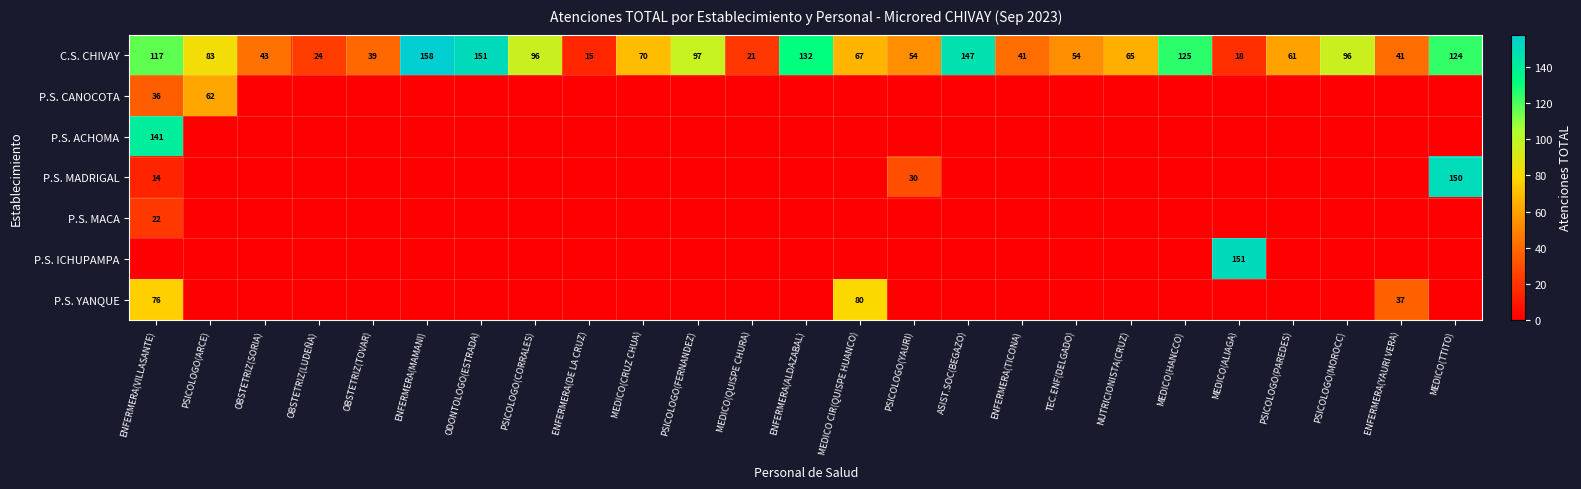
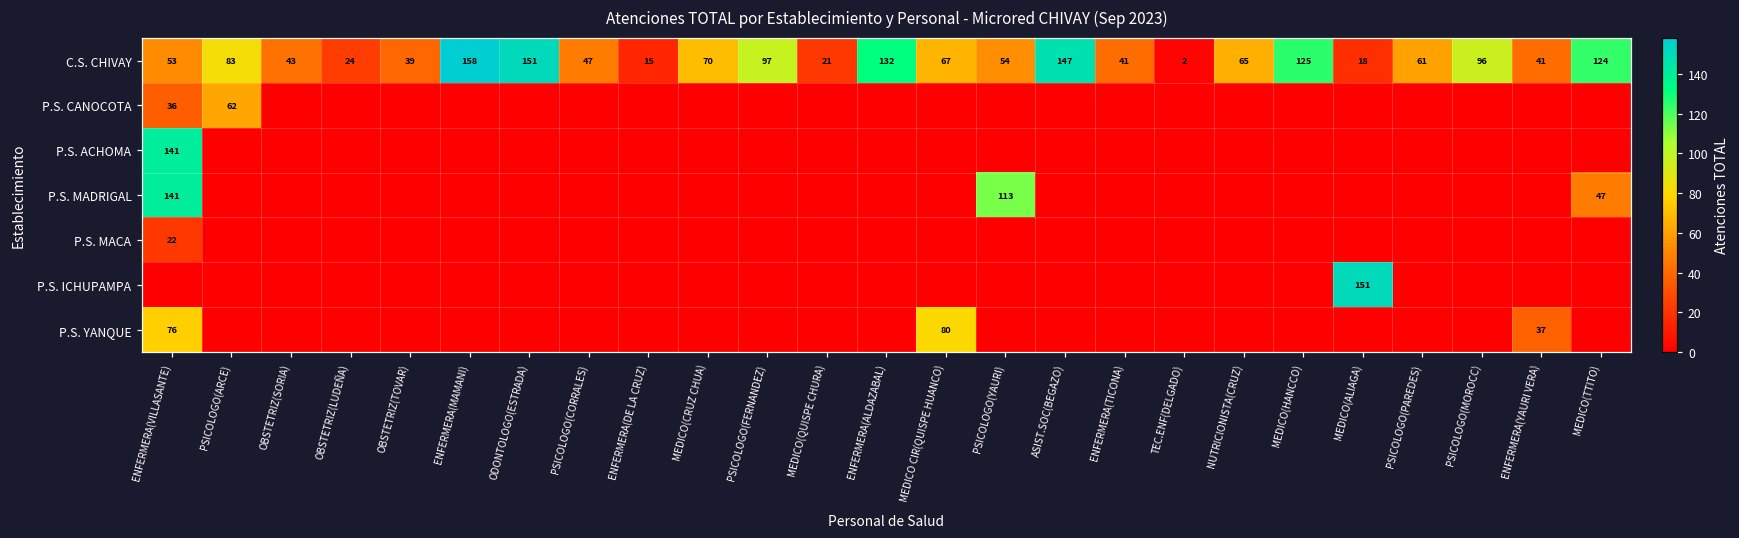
  {
    "C.S. CHIVAY": {
-     "ENFERMERA(VILLASANTE)": 117,
+     "ENFERMERA(VILLASANTE)": 53,
      "PSICOLOGO(ARCE)": 83,
      "OBSTETRIZ(SORIA)": 43,
      "OBSTETRIZ(LUDEÑA)": 24,
      "OBSTETRIZ(TOVAR)": 39,
      "ENFERMERA(MAMANI)": 158,
      "ODONTOLOGO(ESTRADA)": 151,
-     "PSICOLOGO(CORRALES)": 96,
+     "PSICOLOGO(CORRALES)": 47,
      "ENFERMERA(DE LA CRUZ)": 15,
      "MEDICO(CRUZ CHUA)": 70,
      "PSICOLOGO(FERNANDEZ)": 97,
      "MEDICO(QUISPE CHURA)": 21,
      "ENFERMERA(ALDAZABAL)": 132,
      "MEDICO CIR(QUISPE HUANCO)": 67,
      "PSICOLOGO(YAURI)": 54,
      "ASIST.SOC(BEGAZO)": 147,
      "ENFERMERA(TICONA)": 41,
-     "TEC.ENF(DELGADO)": 54,
+     "TEC.ENF(DELGADO)": 2,
      "NUTRICIONISTA(CRUZ)": 65,
      "MEDICO(HANCCO)": 125,
      "MEDICO(ALIAGA)": 18,
      "PSICOLOGO(PAREDES)": 61,
      "PSICOLOGO(MOROCC)": 96,
      "ENFERMERA(YAURI VERA)": 41,
      "MEDICO(TTITO)": 124
    },
    "P.S. CANOCOTA": {
      "ENFERMERA(VILLASANTE)": 36,
      "PSICOLOGO(ARCE)": 62
    },
    "P.S. ACHOMA": {
      "ENFERMERA(VILLASANTE)": 141
    },
    "P.S. MADRIGAL": {
-     "ENFERMERA(VILLASANTE)": 14,
-     "PSICOLOGO(YAURI)": 30,
-     "MEDICO(TTITO)": 150
+     "ENFERMERA(VILLASANTE)": 141,
+     "PSICOLOGO(YAURI)": 113,
+     "MEDICO(TTITO)": 47
    },
    "P.S. MACA": {
      "ENFERMERA(VILLASANTE)": 22
    },
    "P.S. ICHUPAMPA": {
      "MEDICO(ALIAGA)": 151
    },
    "P.S. YANQUE": {
      "ENFERMERA(VILLASANTE)": 76,
      "MEDICO CIR(QUISPE HUANCO)": 80,
      "ENFERMERA(YAURI VERA)": 37
    }
  }
